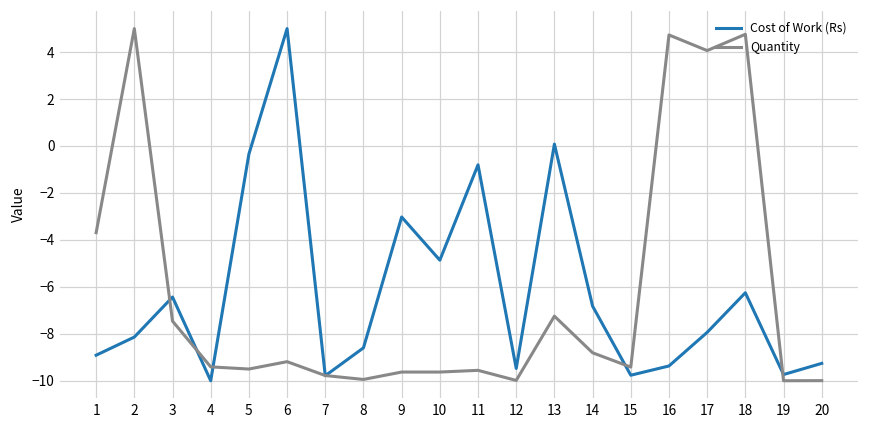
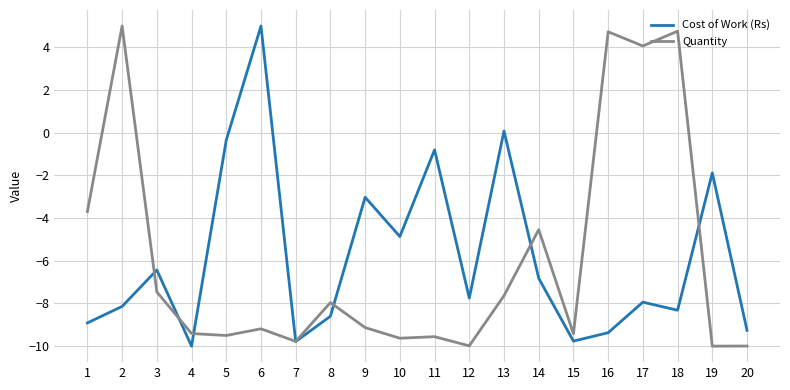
  {
    "Cost of Work (Rs)": {
      "1": -8.9,
      "2": -8.1,
      "3": -6.4,
      "4": -10.0,
      "5": -0.3,
      "6": 5.0,
      "8": -8.6,
      "9": -3.0,
      "10": -4.9,
      "11": -0.8,
-     "12": -9.5,
+     "12": -7.7,
      "13": 0.1,
      "14": -6.8,
      "15": -9.8,
      "16": -9.4,
      "17": -7.9,
-     "18": -6.3,
-     "19": -9.7,
+     "18": -8.3,
+     "19": -1.9,
      "20": -9.3
    },
    "Quantity": {
      "1": -3.7,
      "2": 5.0,
      "3": -7.5,
      "4": -9.4,
      "5": -9.5,
      "6": -9.2,
-     "8": -9.9,
-     "9": -9.6,
+     "8": -8.0,
+     "9": -9.1,
      "10": -9.6,
      "11": -9.6,
      "12": -10.0,
-     "13": -7.2,
-     "14": -8.8,
+     "13": -7.6,
+     "14": -4.5,
      "15": -9.4,
      "16": 4.7,
      "17": 4.1,
      "18": 4.8,
      "19": -10.0,
      "20": -10.0
    }
  }
